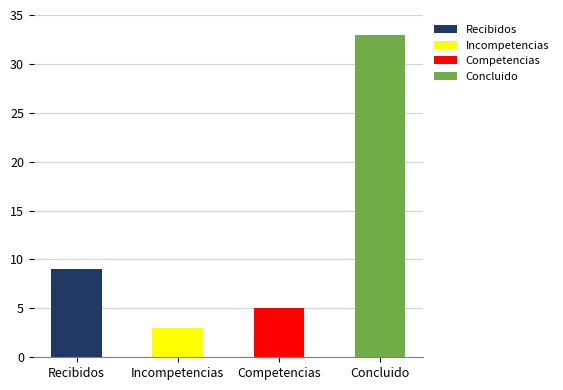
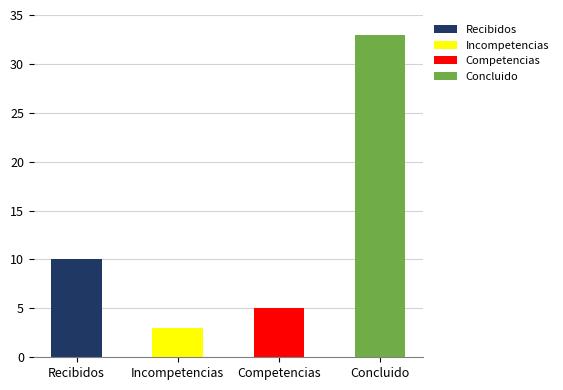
  {
-   "Recibidos": 9,
+   "Recibidos": 10,
    "Incompetencias": 3,
    "Competencias": 5,
    "Concluido": 33
  }
